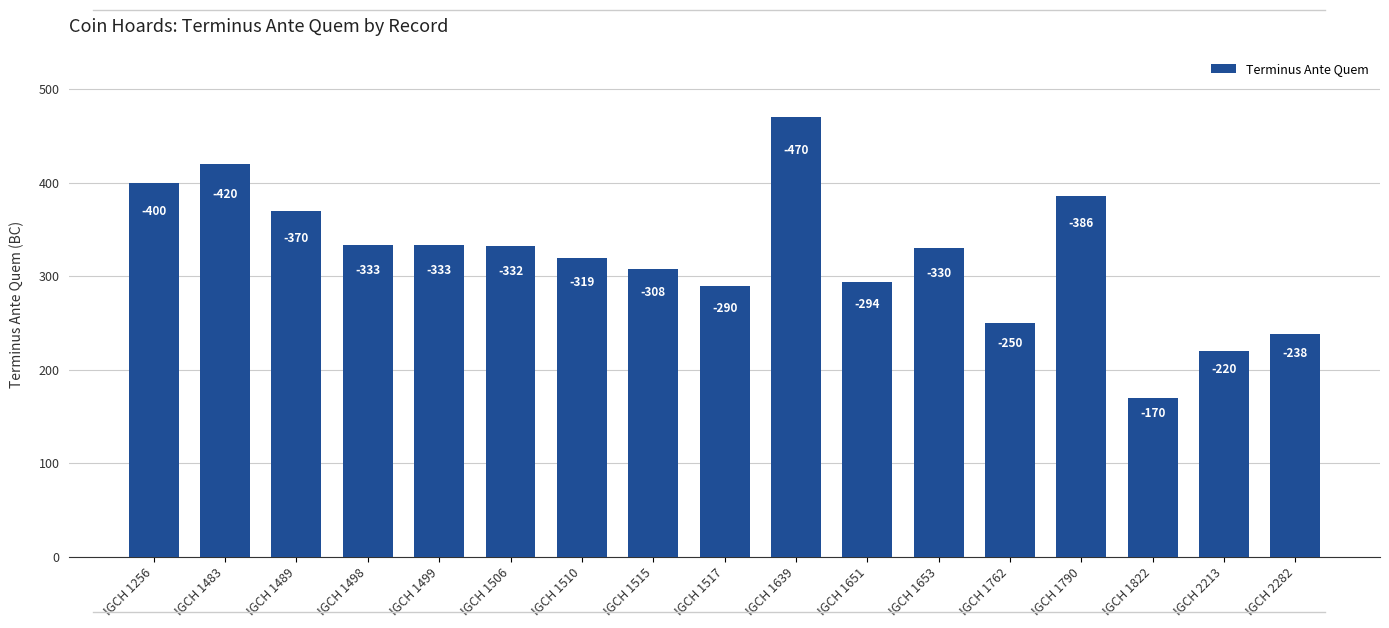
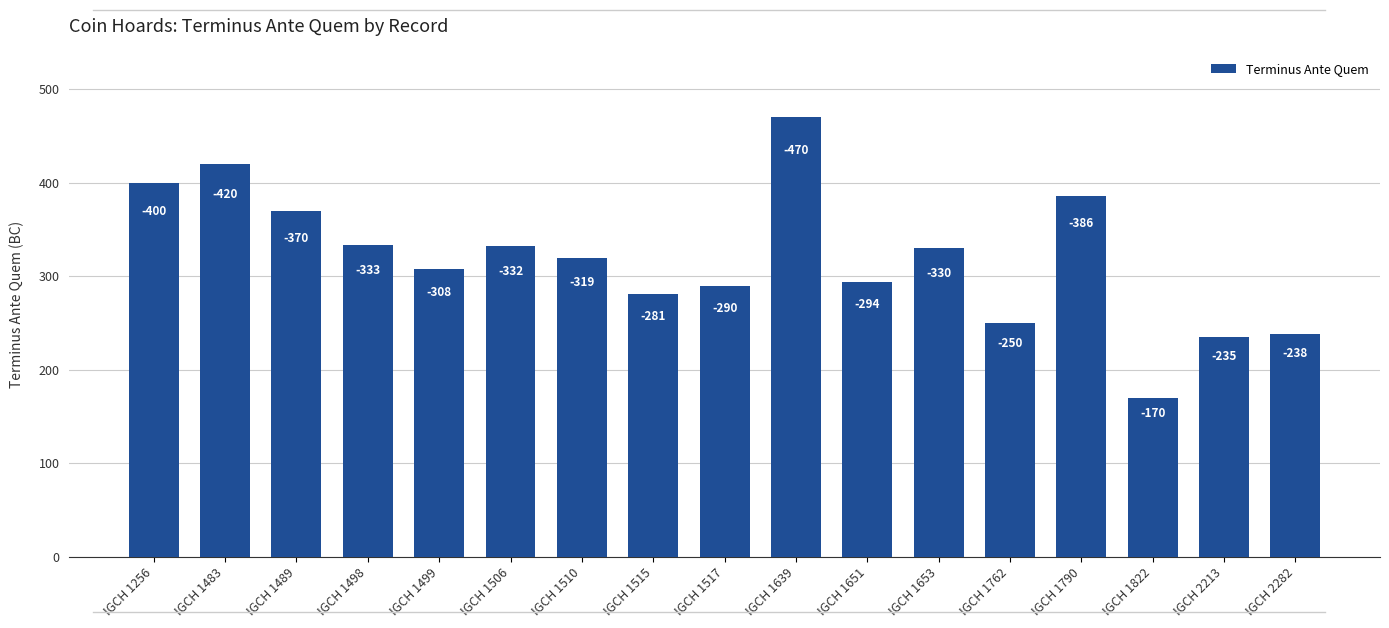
  {
-   "IGCH 1499": -333,
-   "IGCH 1515": -308,
-   "IGCH 2213": -220
+   "IGCH 1499": -308,
+   "IGCH 1515": -281,
+   "IGCH 2213": -235
  }
